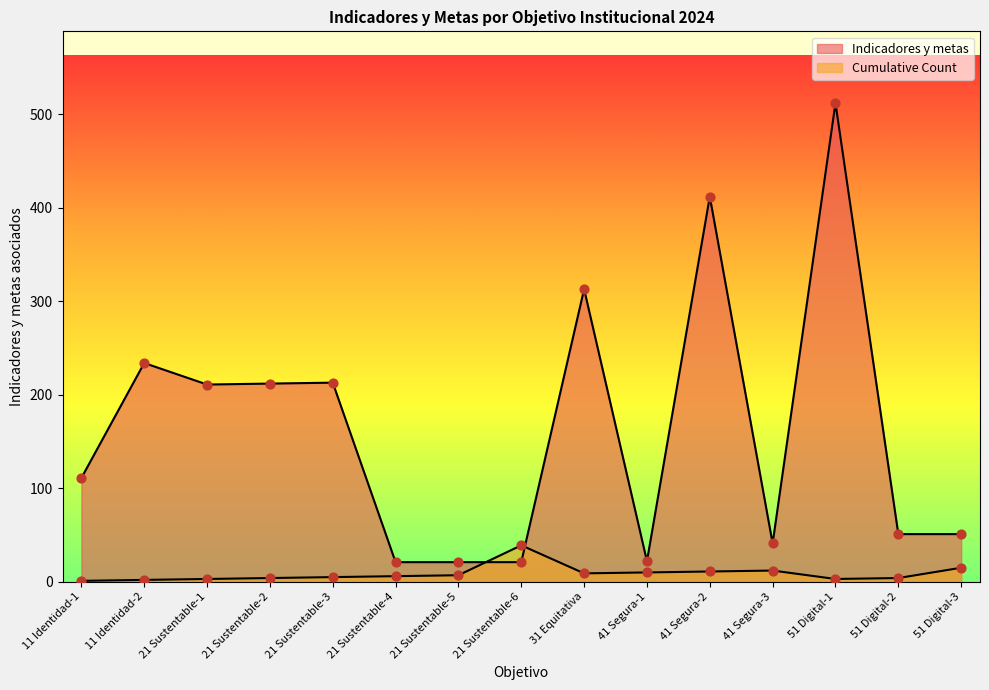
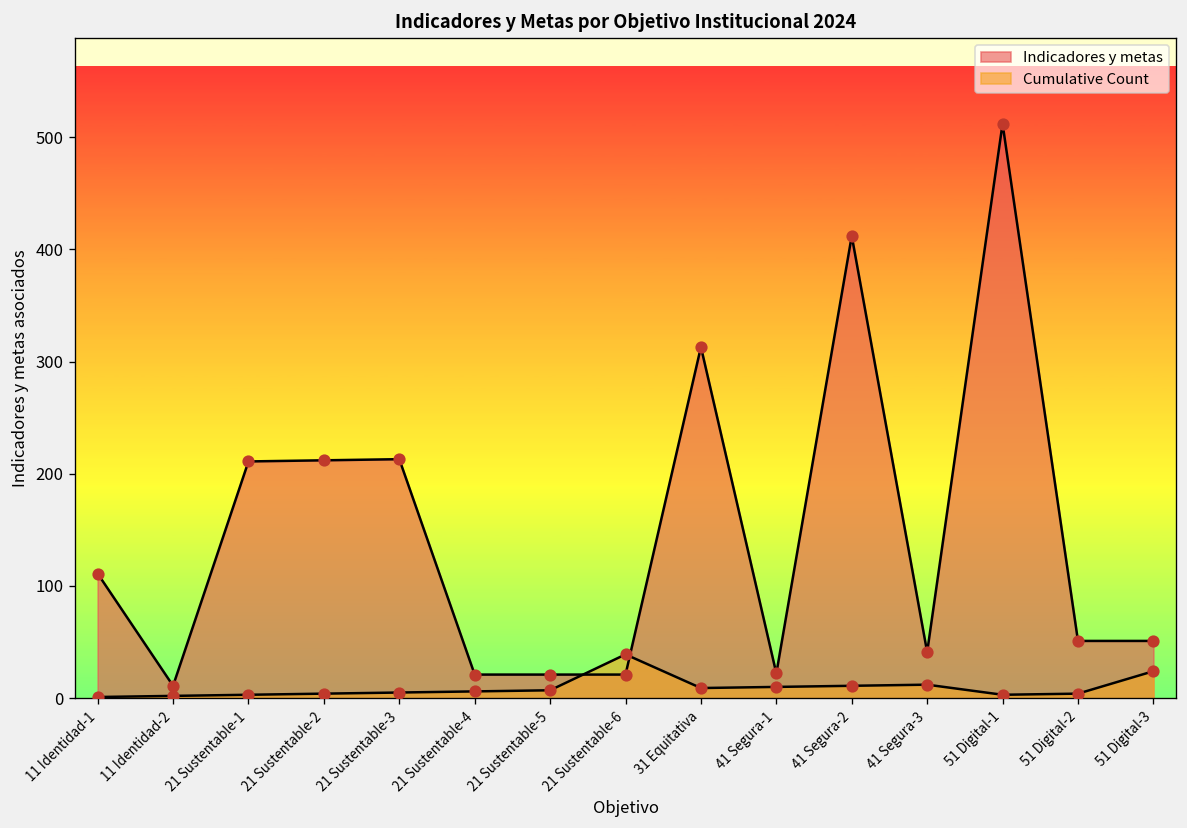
  {
    "Indicadores y metas": {
      "11 Identidad-1": 110,
-     "11 Identidad-2": 230,
+     "11 Identidad-2": 10,
      "21 Sustentable-1": 210,
      "21 Sustentable-2": 210,
      "21 Sustentable-3": 210,
      "21 Sustentable-4": 20,
      "21 Sustentable-5": 20,
      "21 Sustentable-6": 20,
      "31 Equitativa": 310,
      "41 Segura-1": 20,
      "41 Segura-2": 410,
      "41 Segura-3": 40,
      "51 Digital-1": 510,
      "51 Digital-2": 50,
      "51 Digital-3": 50
    },
    "Cumulative Count": {
      "11 Identidad-1": 0,
      "11 Identidad-2": 0,
      "21 Sustentable-1": 0,
      "21 Sustentable-2": 0,
      "21 Sustentable-3": 10,
      "21 Sustentable-4": 10,
      "21 Sustentable-5": 10,
      "21 Sustentable-6": 40,
      "31 Equitativa": 10,
      "41 Segura-1": 10,
      "41 Segura-2": 10,
      "41 Segura-3": 10,
      "51 Digital-1": 0,
      "51 Digital-2": 0,
-     "51 Digital-3": 15
+     "51 Digital-3": 24
    }
  }
